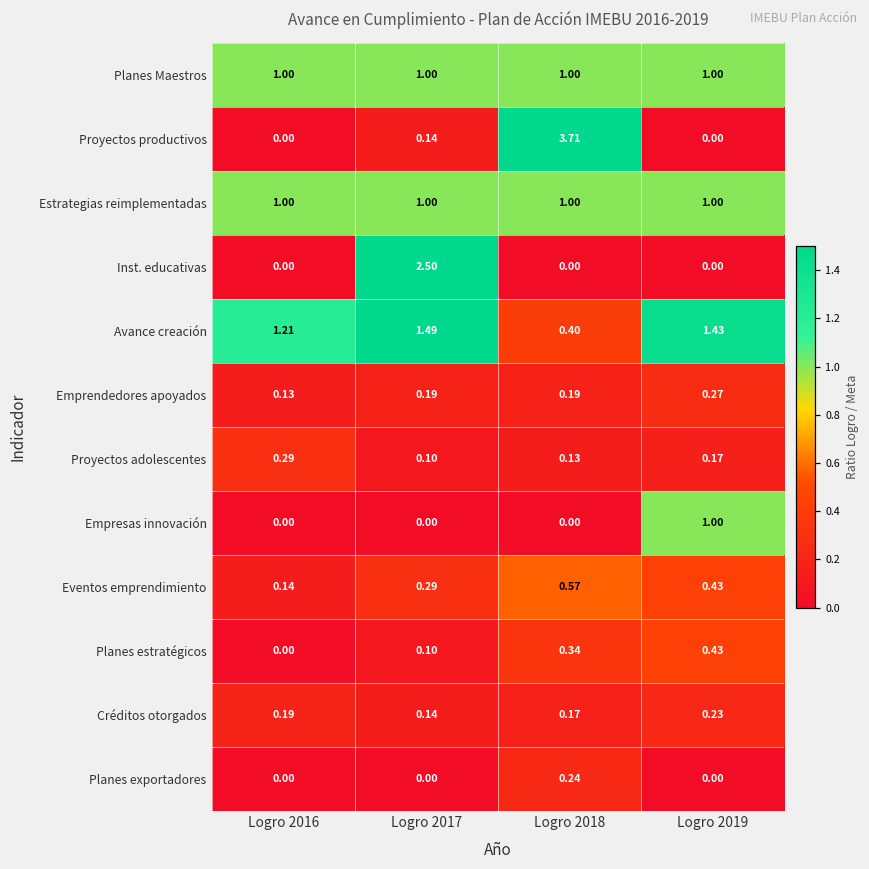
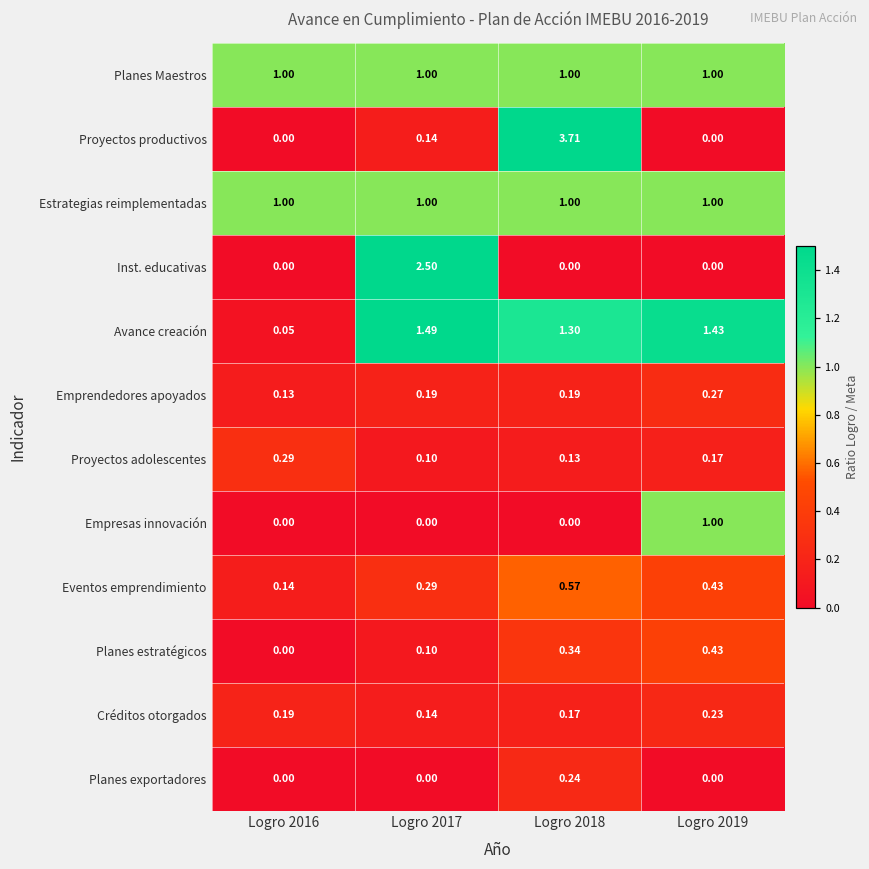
  {
    "Planes Maestros": {
      "Logro 2016": 1.00,
      "Logro 2017": 1.00,
      "Logro 2018": 1.00,
      "Logro 2019": 1.00
    },
    "Proyectos productivos": {
      "Logro 2016": 0.00,
      "Logro 2017": 0.14,
      "Logro 2018": 3.71,
      "Logro 2019": 0.00
    },
    "Estrategias reimplementadas": {
      "Logro 2016": 1.00,
      "Logro 2017": 1.00,
      "Logro 2018": 1.00,
      "Logro 2019": 1.00
    },
    "Inst. educativas": {
      "Logro 2016": 0.00,
      "Logro 2017": 2.50,
      "Logro 2018": 0.00,
      "Logro 2019": 0.00
    },
    "Avance creación": {
-     "Logro 2016": 1.21,
+     "Logro 2016": 0.05,
      "Logro 2017": 1.49,
-     "Logro 2018": 0.40,
+     "Logro 2018": 1.30,
      "Logro 2019": 1.43
    },
    "Emprendedores apoyados": {
      "Logro 2016": 0.13,
      "Logro 2017": 0.19,
      "Logro 2018": 0.19,
      "Logro 2019": 0.27
    },
    "Proyectos adolescentes": {
      "Logro 2016": 0.29,
      "Logro 2017": 0.10,
      "Logro 2018": 0.13,
      "Logro 2019": 0.17
    },
    "Empresas innovación": {
      "Logro 2016": 0.00,
      "Logro 2017": 0.00,
      "Logro 2018": 0.00,
      "Logro 2019": 1.00
    },
    "Eventos emprendimiento": {
      "Logro 2016": 0.14,
      "Logro 2017": 0.29,
      "Logro 2018": 0.57,
      "Logro 2019": 0.43
    },
    "Planes estratégicos": {
      "Logro 2016": 0.00,
      "Logro 2017": 0.10,
      "Logro 2018": 0.34,
      "Logro 2019": 0.43
    },
    "Créditos otorgados": {
      "Logro 2016": 0.19,
      "Logro 2017": 0.14,
      "Logro 2018": 0.17,
      "Logro 2019": 0.23
    },
    "Planes exportadores": {
      "Logro 2016": 0.00,
      "Logro 2017": 0.00,
      "Logro 2018": 0.24,
      "Logro 2019": 0.00
    }
  }
